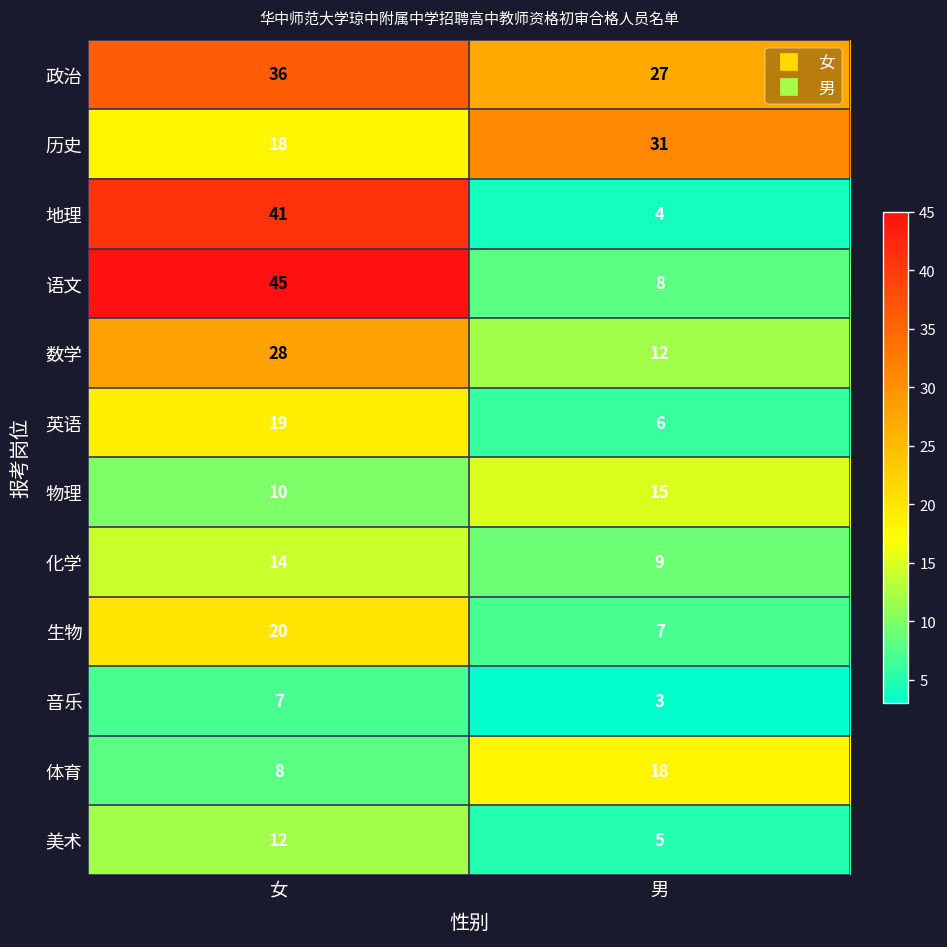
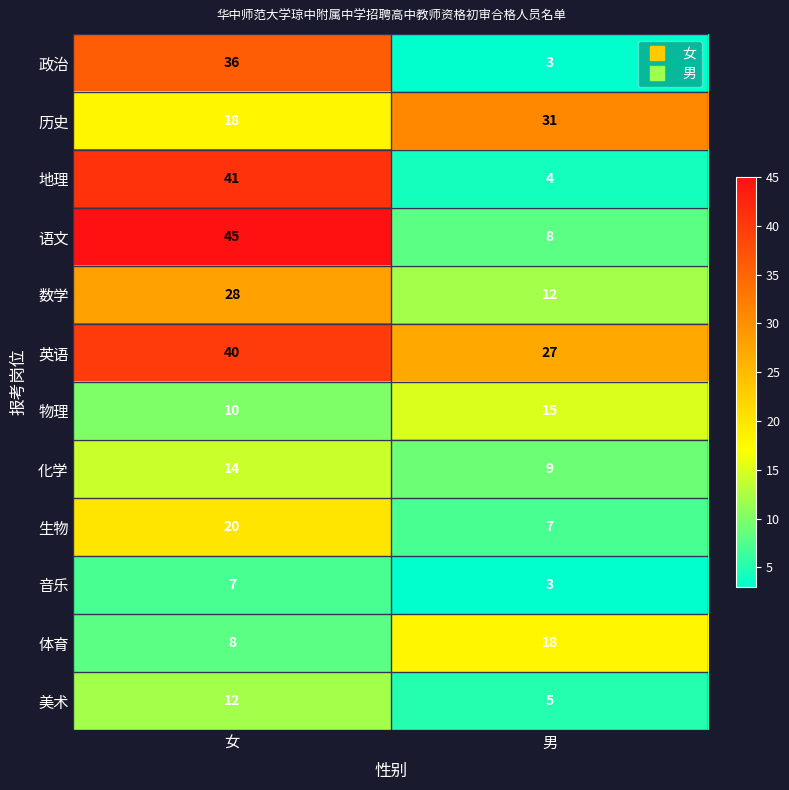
  {
    "政治": {
      "女": 36,
-     "男": 27
+     "男": 3
    },
    "历史": {
      "女": 18,
      "男": 31
    },
    "地理": {
      "女": 41,
      "男": 4
    },
    "语文": {
      "女": 45,
      "男": 8
    },
    "数学": {
      "女": 28,
      "男": 12
    },
    "英语": {
-     "女": 19,
-     "男": 6
+     "女": 40,
+     "男": 27
    },
    "物理": {
      "女": 10,
      "男": 15
    },
    "化学": {
      "女": 14,
      "男": 9
    },
    "生物": {
      "女": 20,
      "男": 7
    },
    "音乐": {
      "女": 7,
      "男": 3
    },
    "体育": {
      "女": 8,
      "男": 18
    },
    "美术": {
      "女": 12,
      "男": 5
    }
  }
